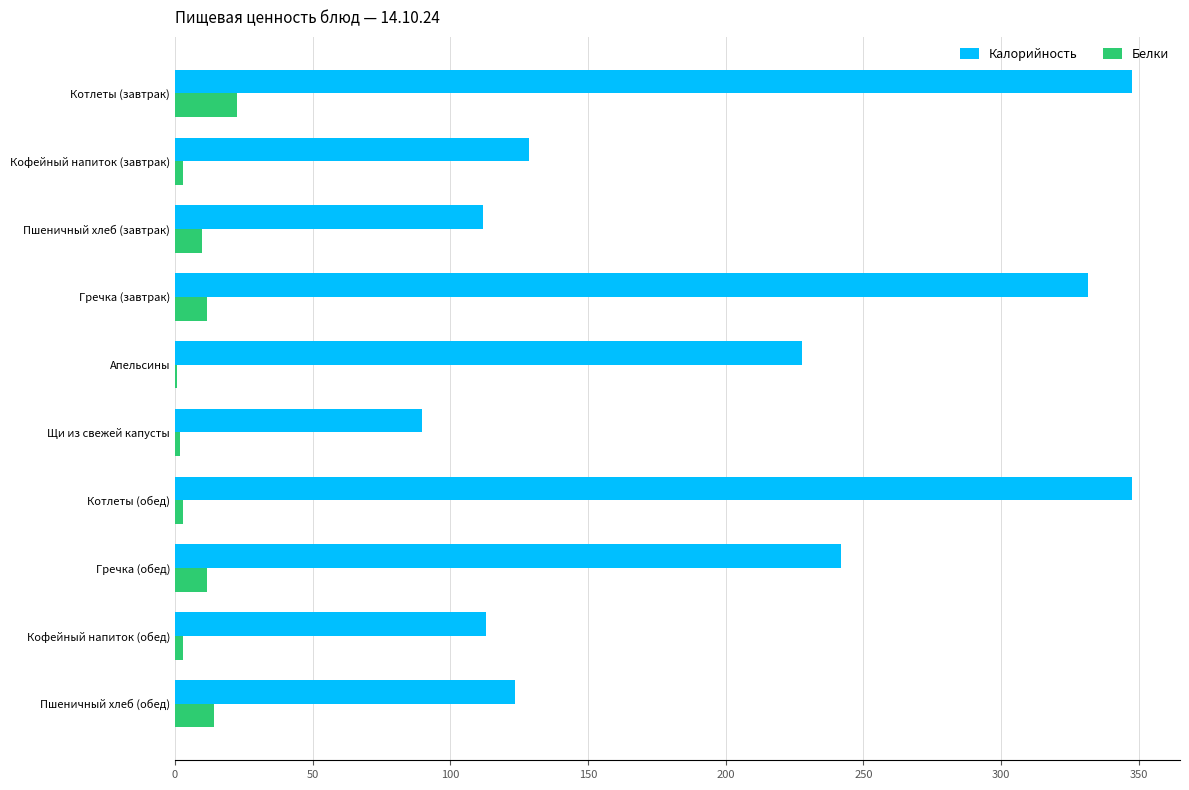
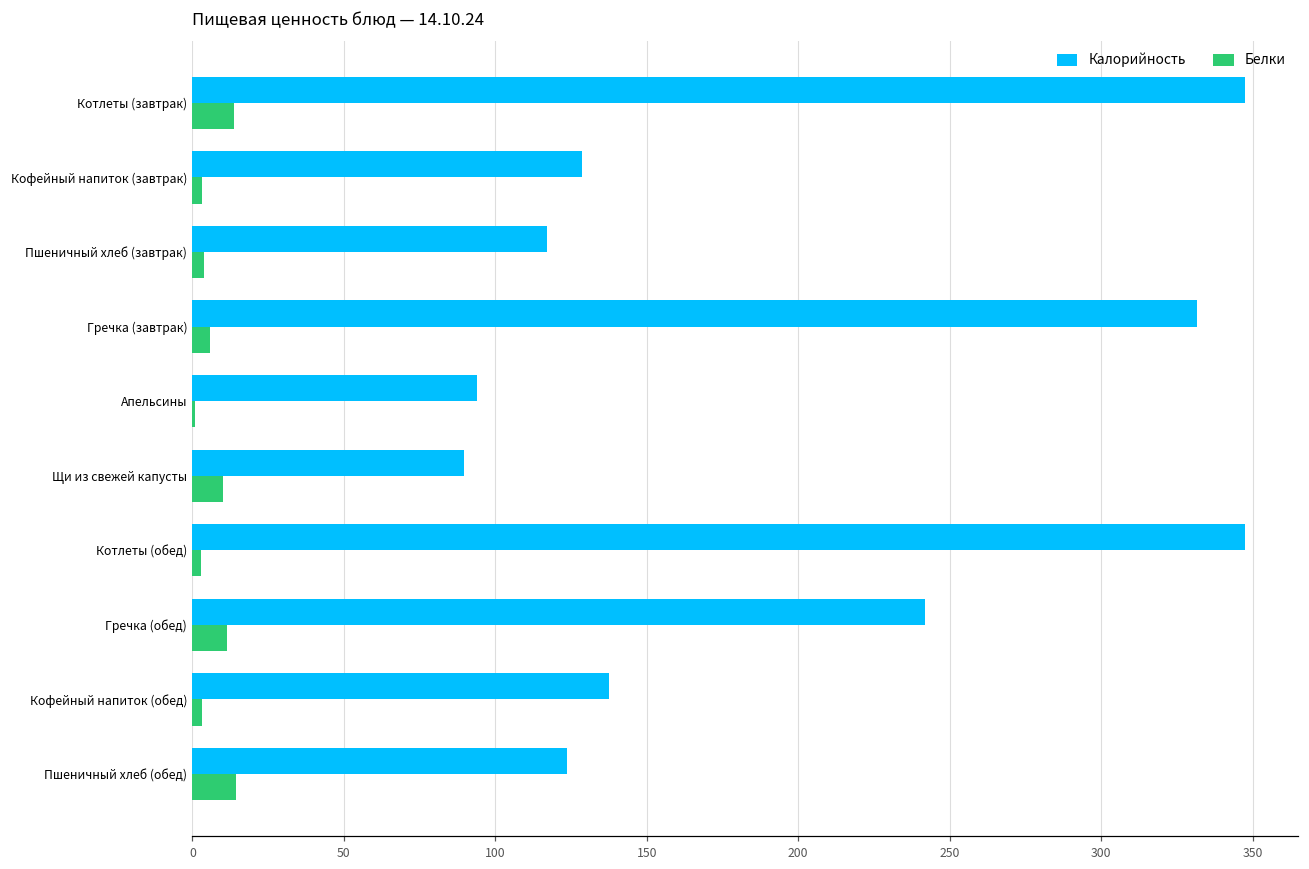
  {
    "Калорийность": {
      "Котлеты (завтрак)": 348,
      "Кофейный напиток (завтрак)": 129,
-     "Пшеничный хлеб (завтрак)": 112,
+     "Пшеничный хлеб (завтрак)": 117,
      "Гречка (завтрак)": 332,
-     "Апельсины": 228,
+     "Апельсины": 94,
      "Щи из свежей капусты": 90,
      "Котлеты (обед)": 348,
      "Гречка (обед)": 242,
-     "Кофейный напиток (обед)": 113,
+     "Кофейный напиток (обед)": 137,
      "Пшеничный хлеб (обед)": 124
    },
    "Белки": {
-     "Котлеты (завтрак)": 23,
+     "Котлеты (завтрак)": 14,
      "Кофейный напиток (завтрак)": 3,
-     "Пшеничный хлеб (завтрак)": 10,
-     "Гречка (завтрак)": 11,
-     "Щи из свежей капусты": 2,
+     "Пшеничный хлеб (завтрак)": 4,
+     "Гречка (завтрак)": 6,
+     "Щи из свежей капусты": 10,
      "Котлеты (обед)": 3,
      "Гречка (обед)": 11,
      "Кофейный напиток (обед)": 3,
      "Пшеничный хлеб (обед)": 14
    }
  }
